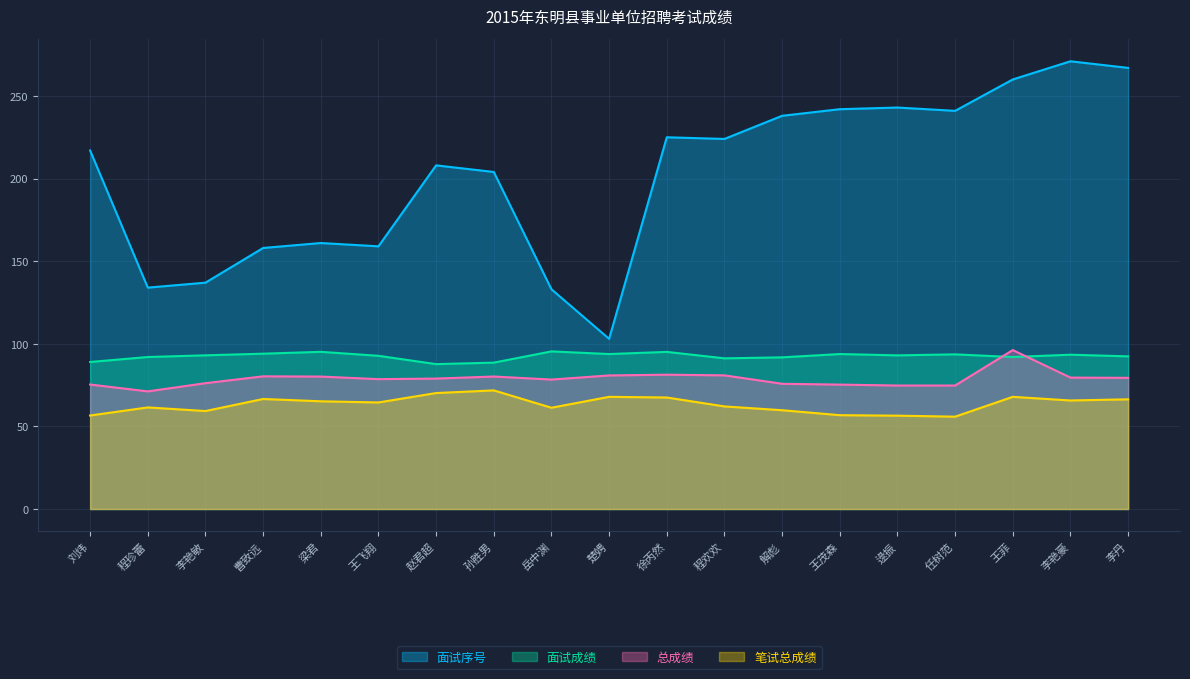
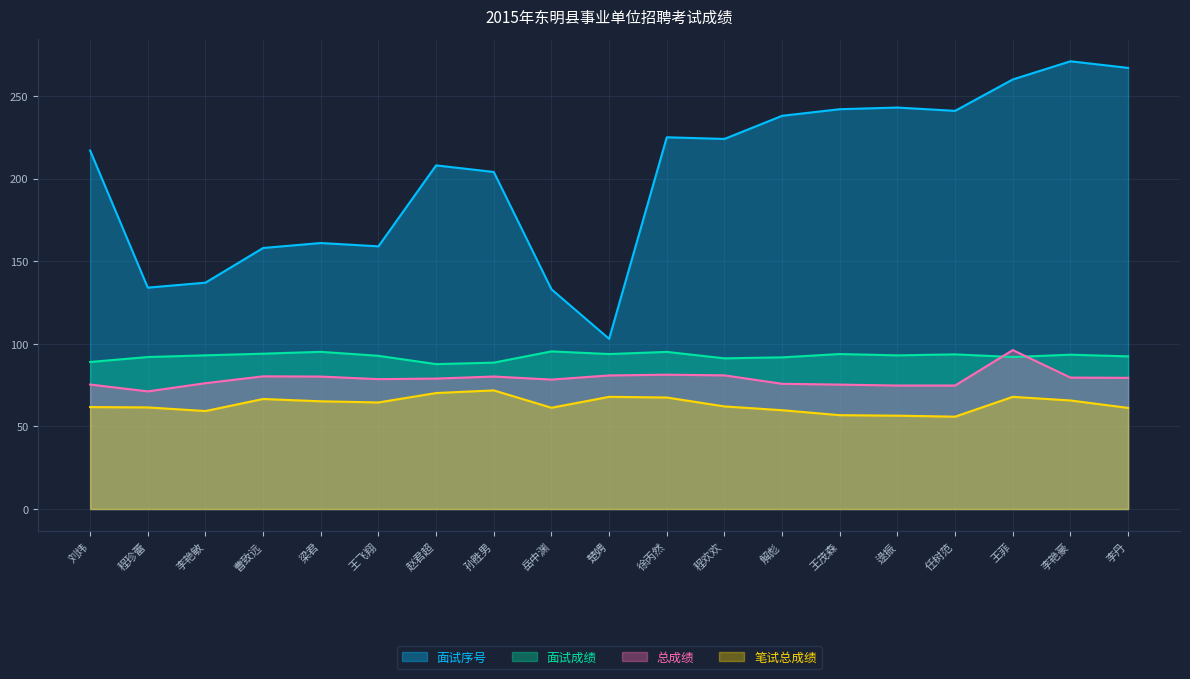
  {
    "总成绩": {
      "刘炜": 75,
      "程珍蕾": 71,
      "李艳敏": 76,
      "曹致远": 80,
      "梁君": 80,
      "王飞翔": 79,
      "赵君超": 79,
      "孙胜男": 80,
      "岳中渊": 78,
      "楚娉": 81,
      "徐丙然": 81,
      "程欢欢": 81,
      "解彪": 76,
      "王茂森": 75,
      "逯振": 75,
      "任树范": 75,
      "王菲": 96,
      "李艳豪": 80,
      "李丹": 79
    },
    "笔试总成绩": {
-     "刘炜": 57,
+     "刘炜": 62,
      "程珍蕾": 62,
      "李艳敏": 59,
      "曹致远": 67,
      "梁君": 65,
      "王飞翔": 65,
      "赵君超": 70,
      "孙胜男": 72,
      "岳中渊": 61,
      "楚娉": 68,
      "徐丙然": 68,
      "程欢欢": 62,
      "解彪": 60,
      "王茂森": 57,
      "逯振": 57,
      "任树范": 56,
      "王菲": 68,
      "李艳豪": 66,
-     "李丹": 66
+     "李丹": 61
    }
  }
